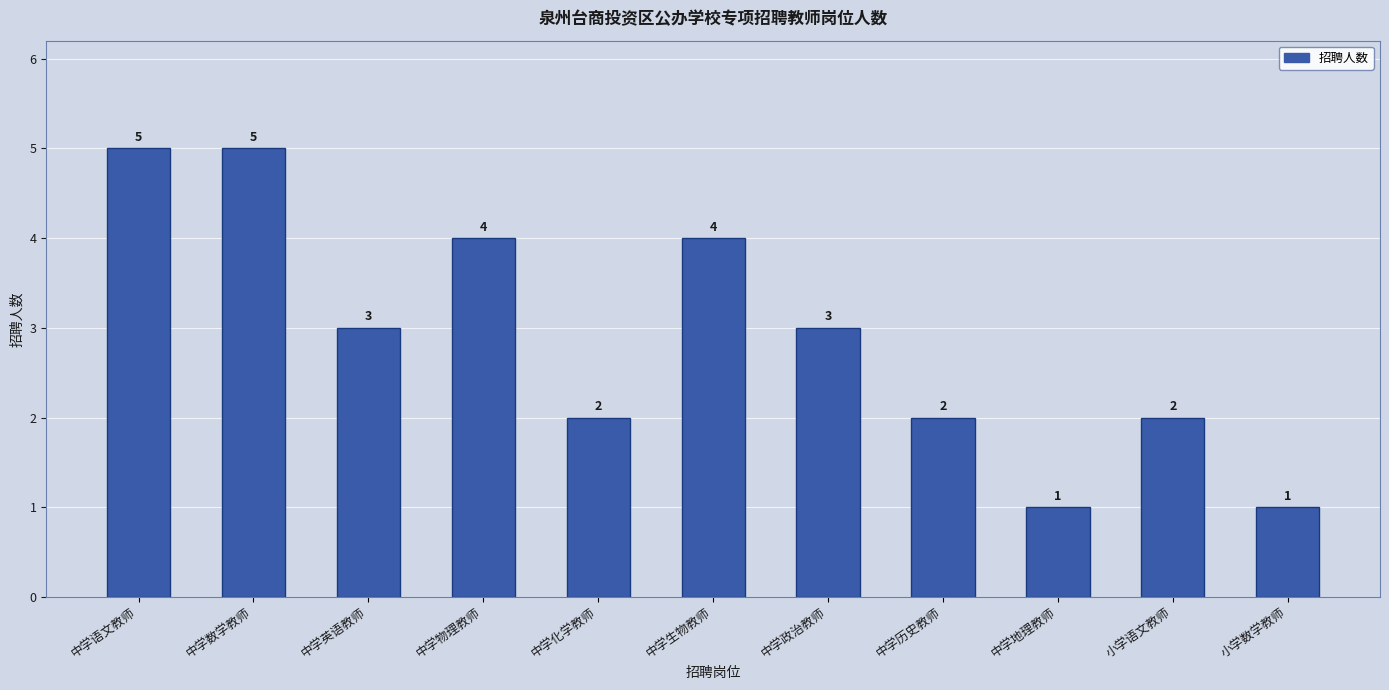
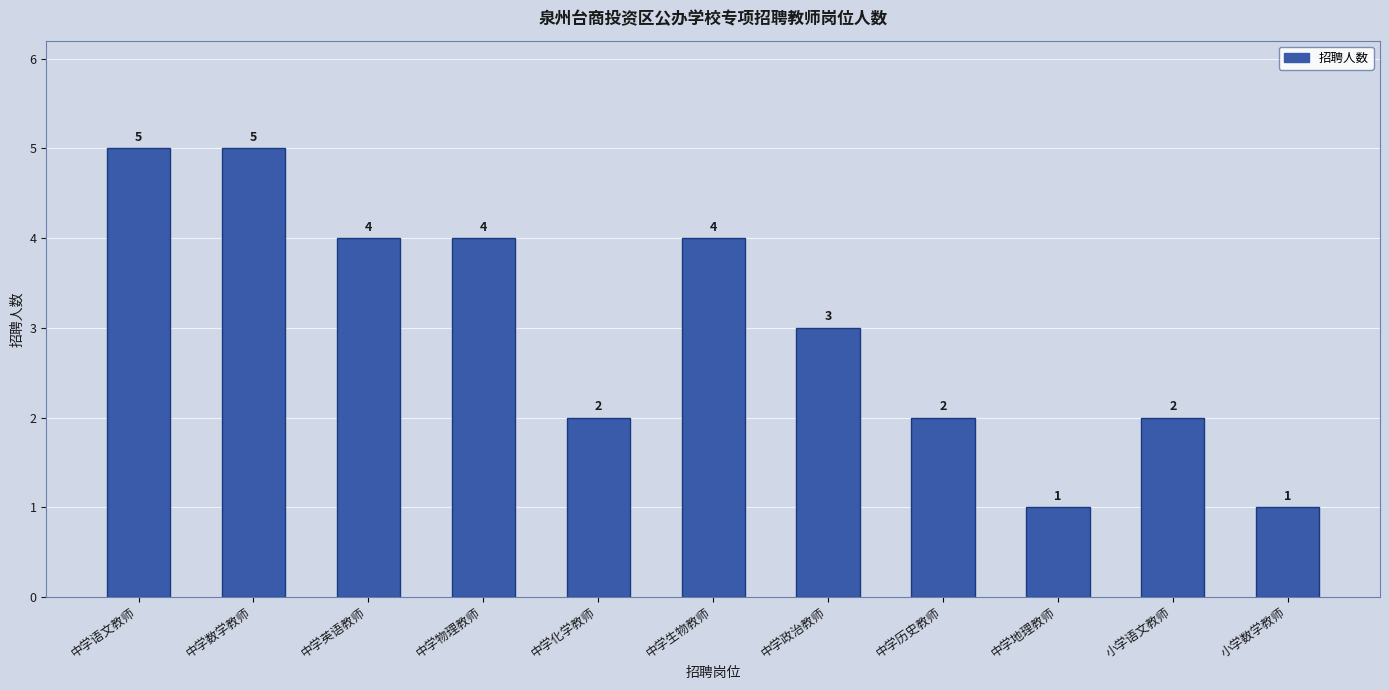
  {
    "中学语文教师": 5,
    "中学数学教师": 5,
-   "中学英语教师": 3,
+   "中学英语教师": 4,
    "中学物理教师": 4,
    "中学化学教师": 2,
    "中学生物教师": 4,
    "中学政治教师": 3,
    "中学历史教师": 2,
    "中学地理教师": 1,
    "小学语文教师": 2,
    "小学数学教师": 1
  }
